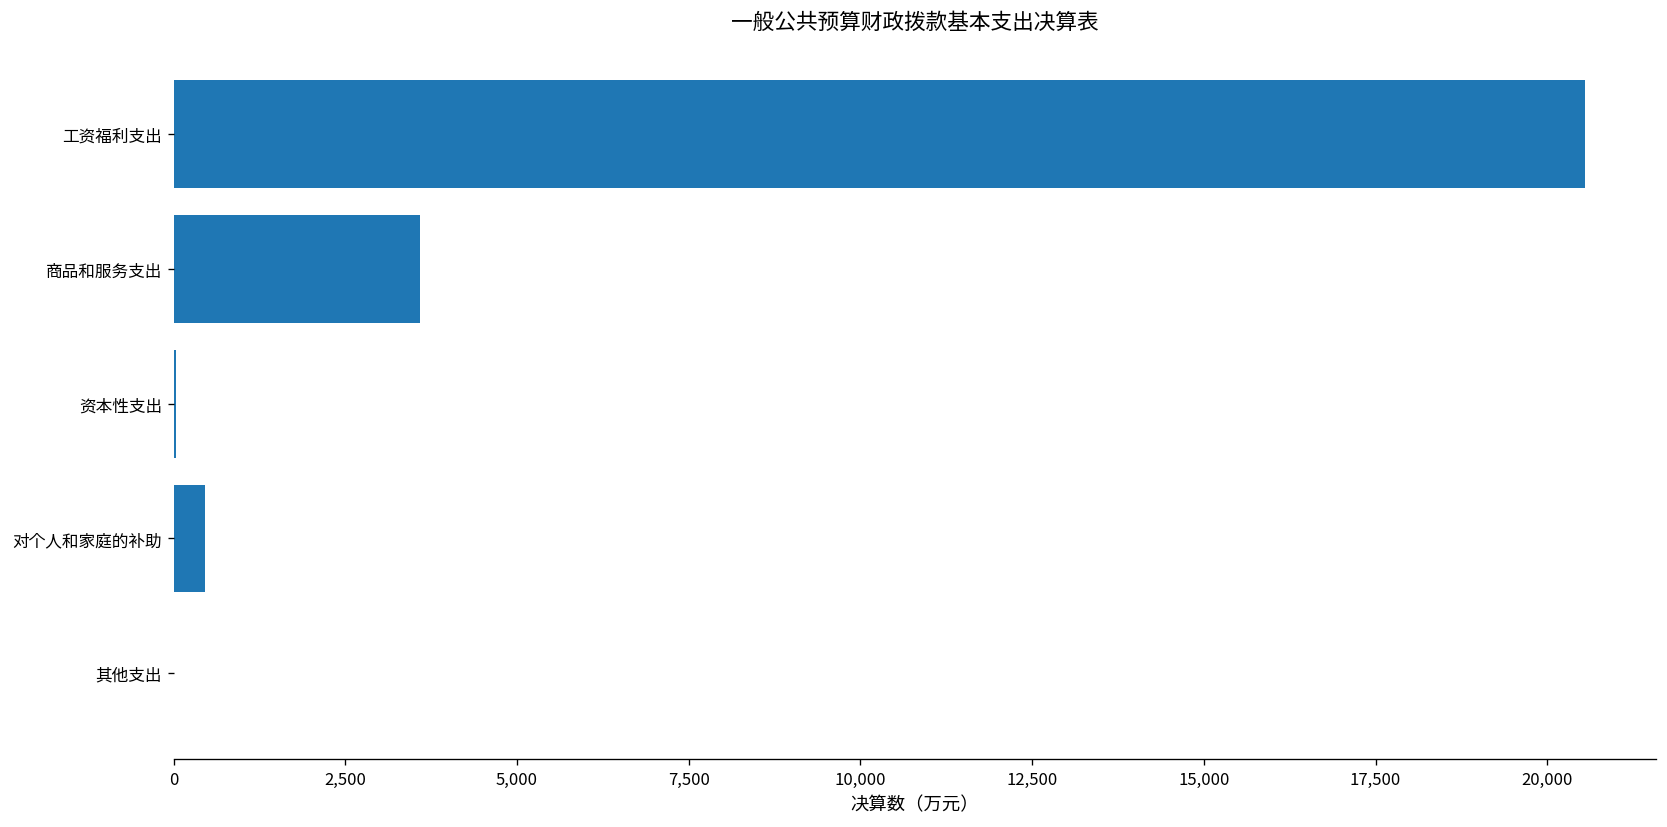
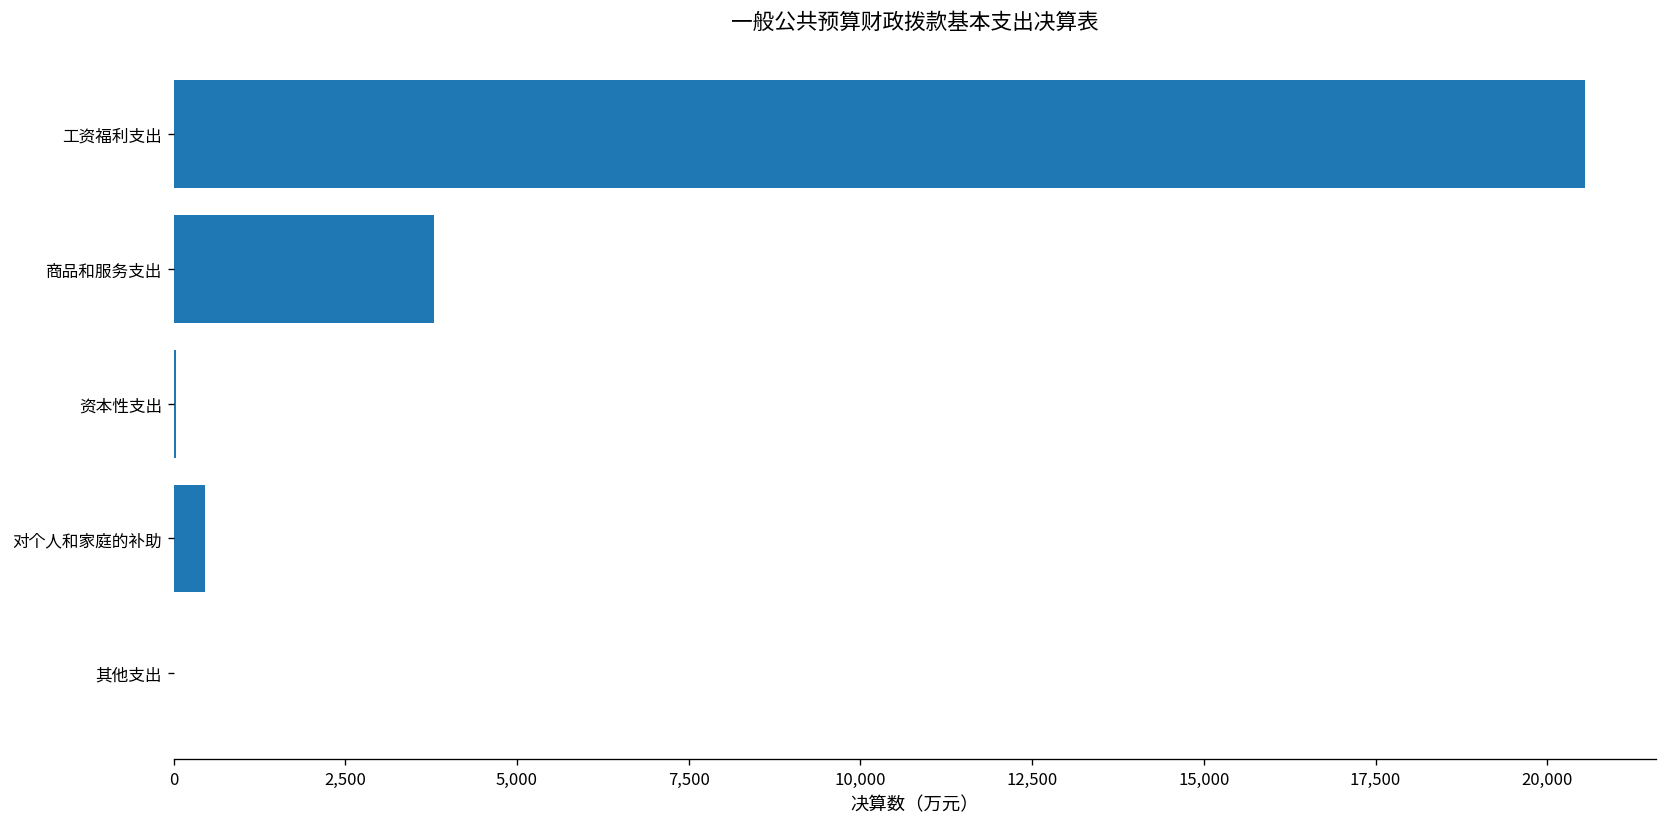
  {
    "工资福利支出": "20,600",
-   "商品和服务支出": "3,600",
+   "商品和服务支出": "3,800",
    "对个人和家庭的补助": "500",
    "其他支出": "0"
  }
